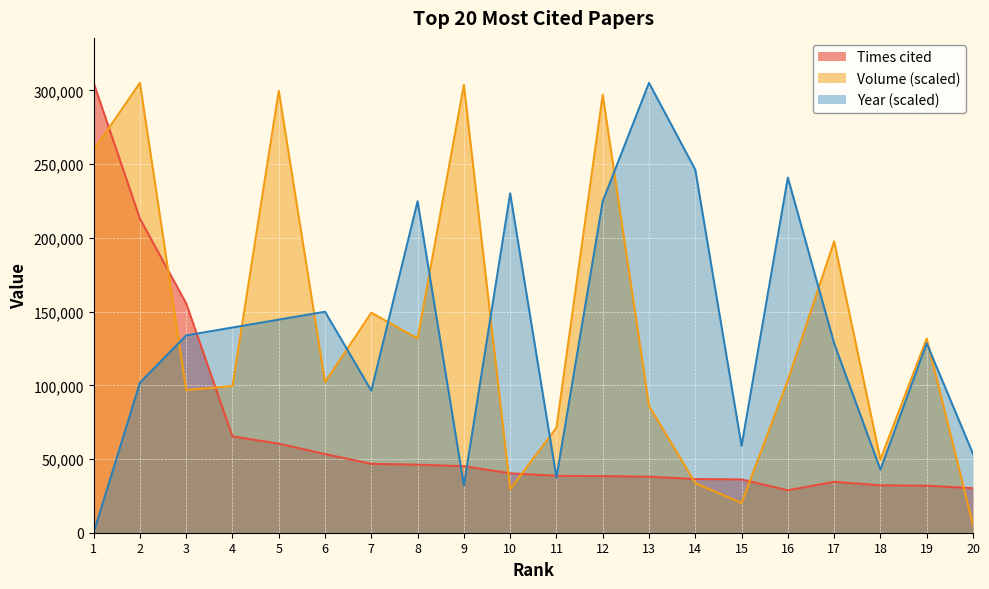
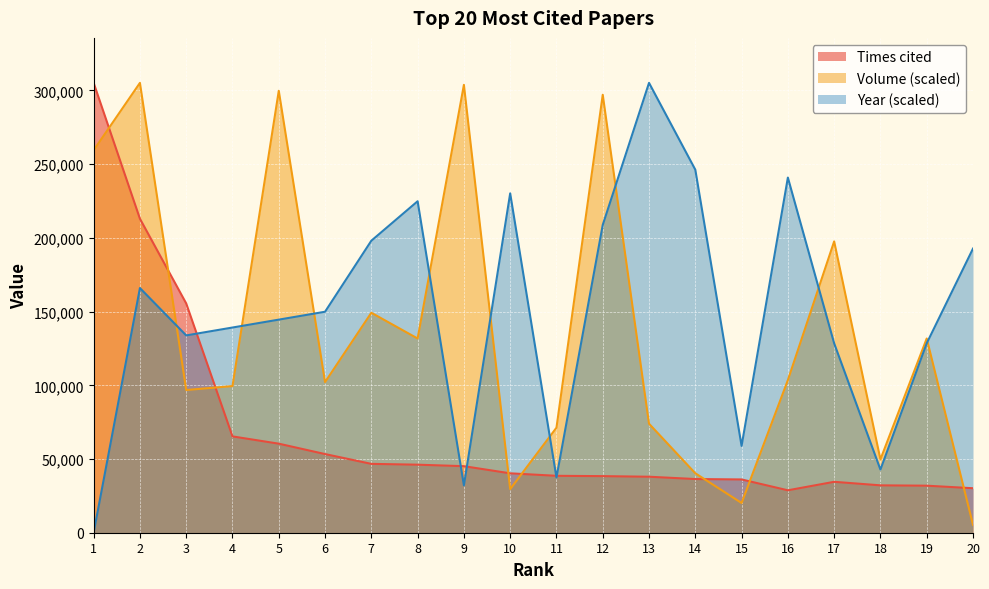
  {
    "Times cited": {
      "1": "305,000",
      "2": "213,000",
      "3": "156,000",
      "4": "65,000",
      "5": "60,000",
      "6": "53,000",
      "7": "47,000",
      "8": "46,000",
      "9": "45,000",
      "10": "40,000",
      "12": "38,000",
      "13": "38,000",
      "14": "36,000",
      "15": "36,000",
      "16": "29,000",
      "17": "35,000",
      "18": "32,000",
      "19": "32,000",
      "20": "30,000"
    },
    "Volume (scaled)": {
      "1": "259,000",
      "2": "305,000",
      "3": "97,000",
      "4": "99,000",
      "5": "300,000",
      "6": "102,000",
      "7": "149,000",
      "8": "132,000",
      "9": "304,000",
      "10": "30,000",
      "11": "71,000",
      "12": "297,000",
-     "13": "86,000",
-     "14": "34,000",
+     "13": "74,000",
+     "14": "40,000",
      "15": "20,000",
      "16": "104,000",
      "17": "198,000",
      "18": "50,000",
      "19": "132,000",
      "20": "5,000"
    },
    "Year (scaled)": {
      "1": "0",
-     "2": "102,000",
+     "2": "166,000",
      "3": "134,000",
      "4": "139,000",
      "5": "145,000",
      "6": "150,000",
-     "7": "96,000",
+     "7": "198,000",
      "8": "225,000",
      "9": "32,000",
      "10": "230,000",
-     "12": "225,000",
+     "12": "209,000",
      "13": "305,000",
      "14": "246,000",
      "15": "59,000",
      "16": "241,000",
      "17": "128,000",
      "18": "43,000",
      "19": "128,000",
-     "20": "54,000"
+     "20": "193,000"
    }
  }
